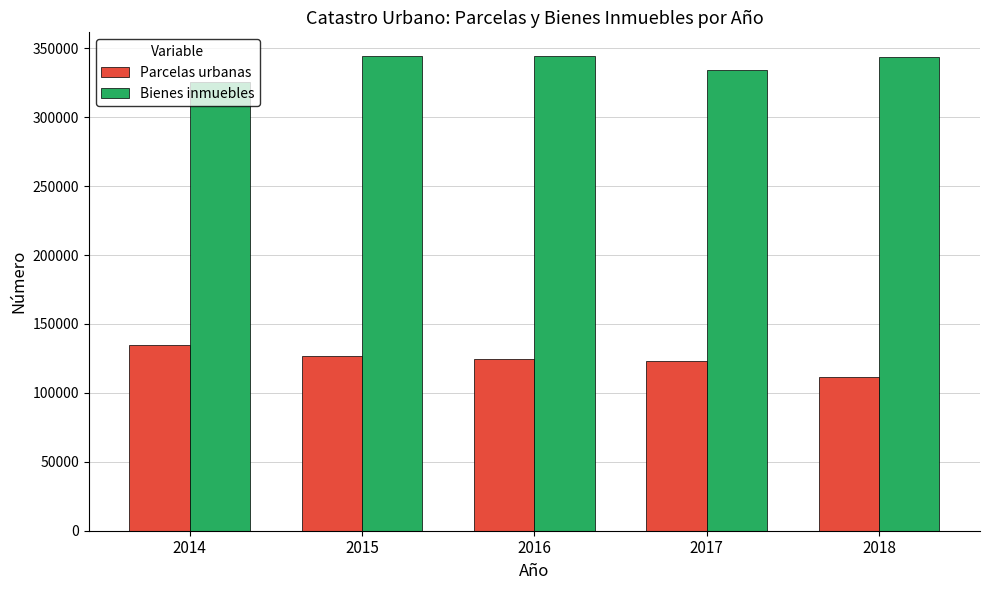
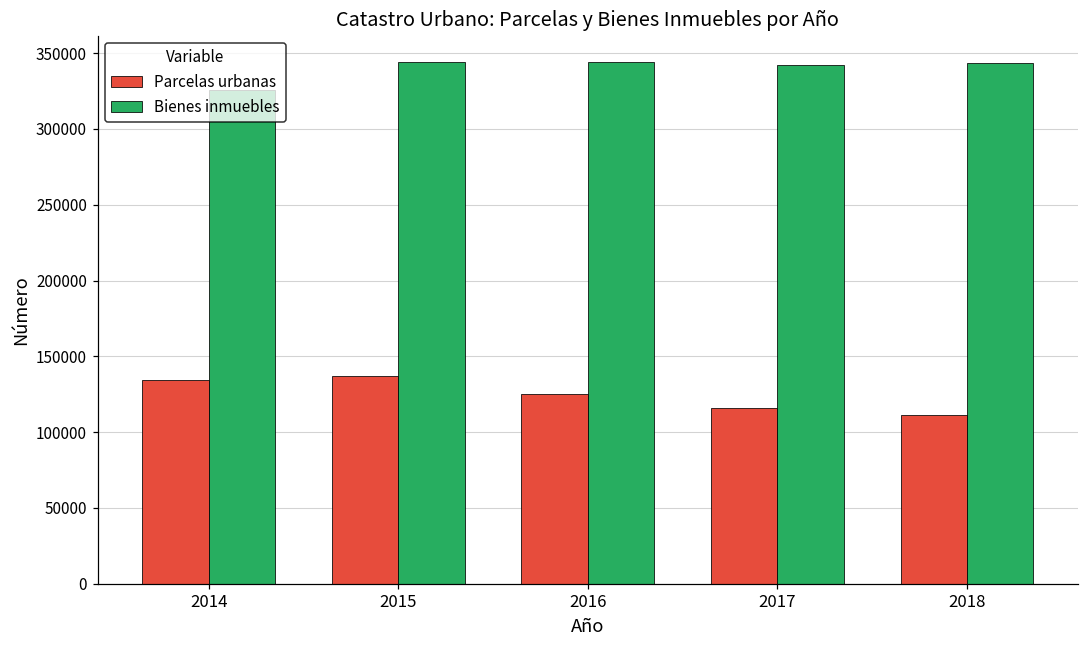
  {
    "Parcelas urbanas": {
      "2014": 134000,
-     "2015": 127000,
+     "2015": 137000,
      "2016": 125000,
-     "2017": 123000,
+     "2017": 116000,
      "2018": 111000
    },
    "Bienes inmuebles": {
      "2015": 344000,
      "2016": 344000,
-     "2017": 334000,
+     "2017": 342000,
      "2018": 344000
    }
  }
